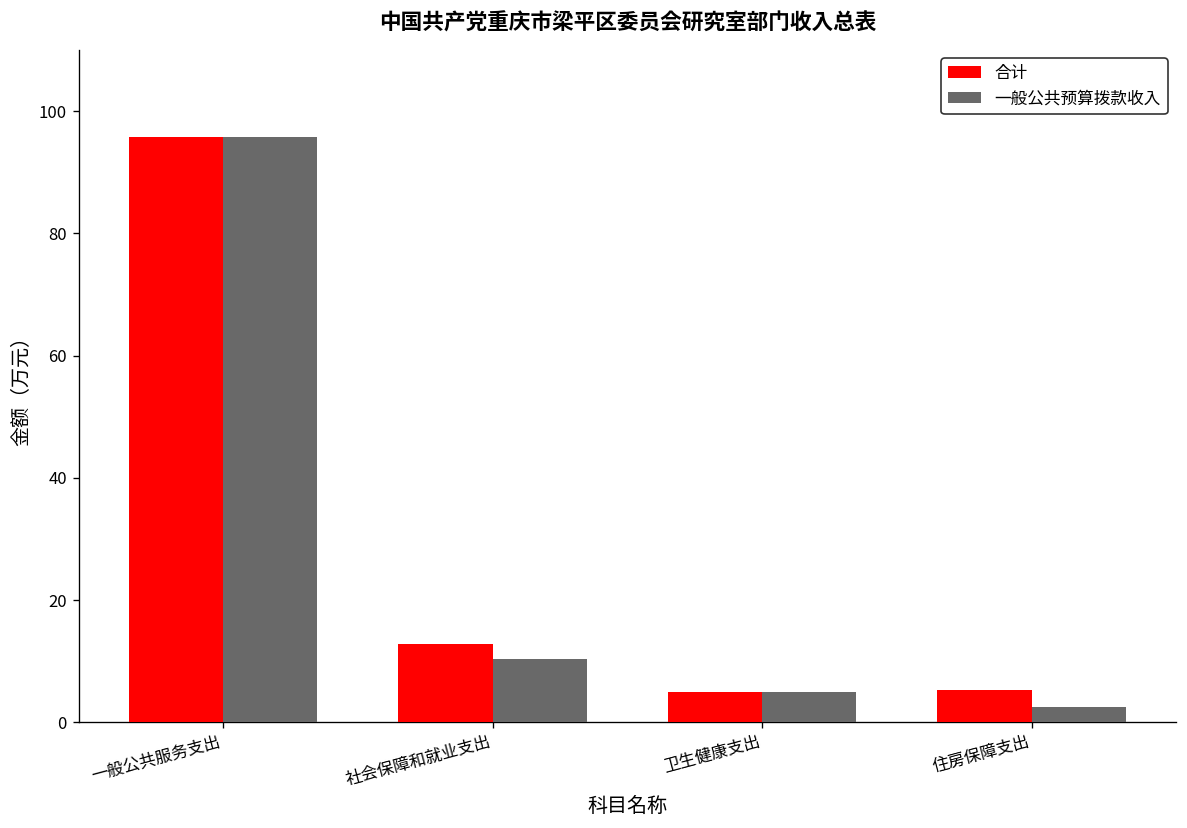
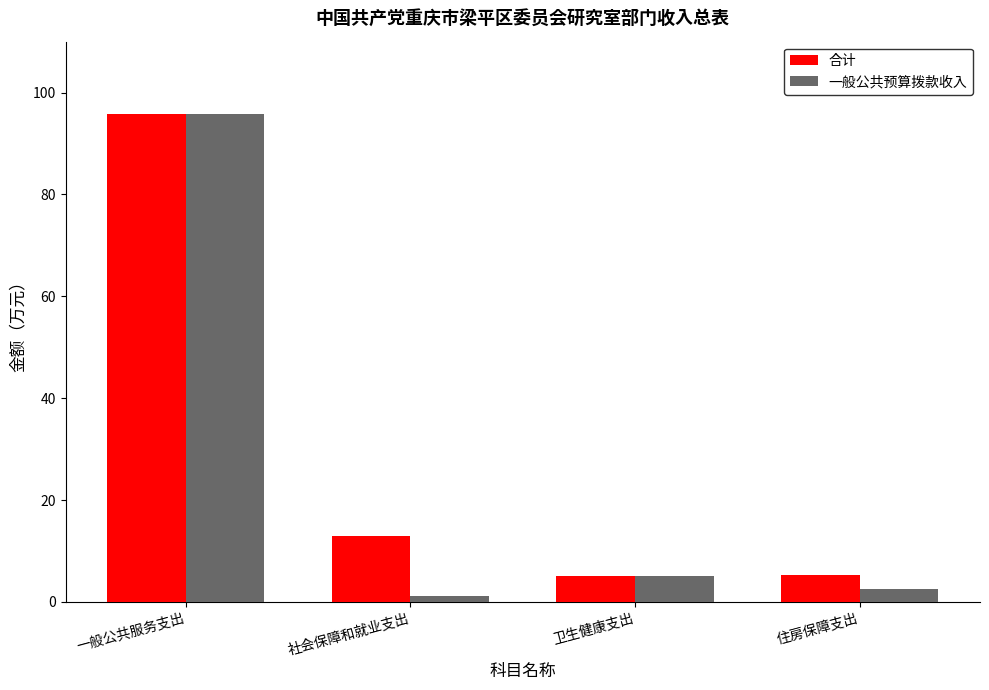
  {
    "合计": {
      "一般公共服务支出": 96,
      "社会保障和就业支出": 13,
      "卫生健康支出": 5,
      "住房保障支出": 5
    },
    "一般公共预算拨款收入": {
      "一般公共服务支出": 96,
-     "社会保障和就业支出": 10,
+     "社会保障和就业支出": 1,
      "卫生健康支出": 5,
      "住房保障支出": 3
    }
  }
